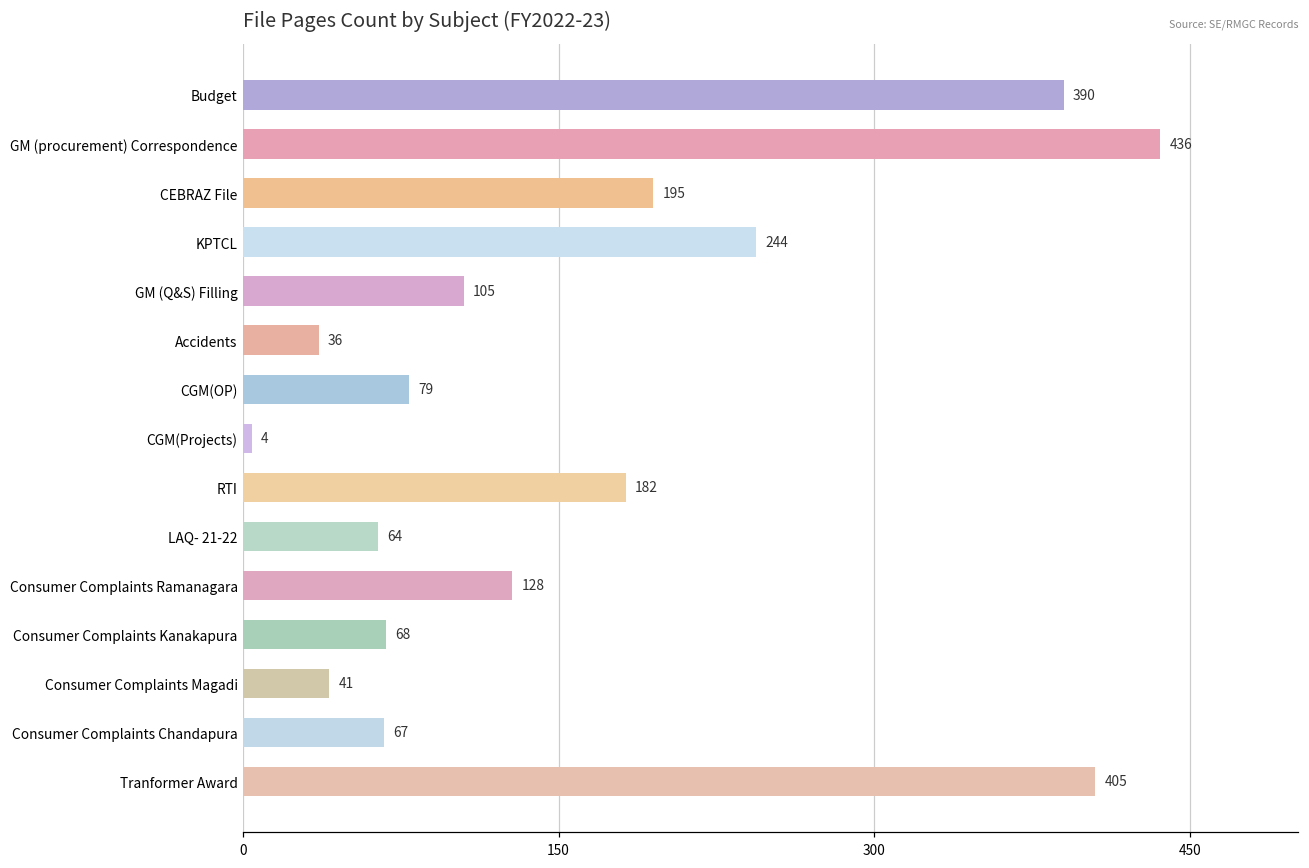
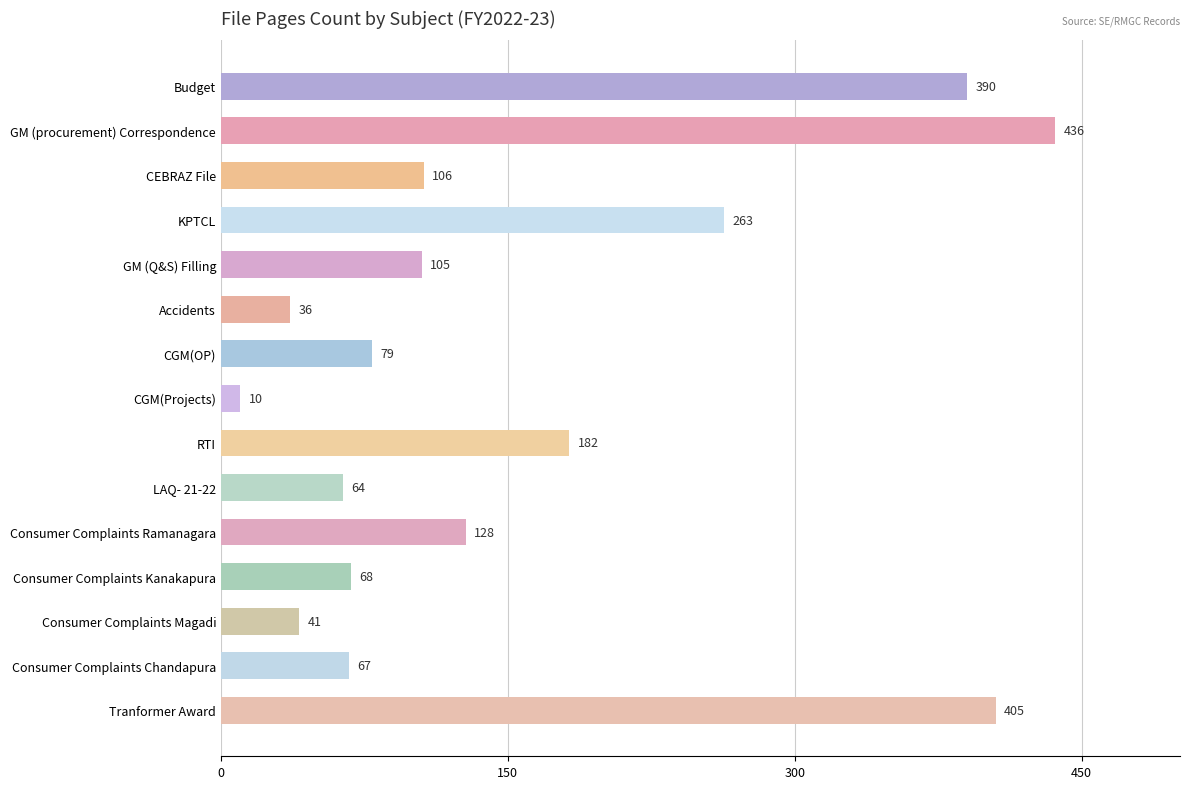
  {
    "Budget": 390,
    "GM (procurement) Correspondence": 436,
-   "CEBRAZ File": 195,
-   "KPTCL": 244,
+   "CEBRAZ File": 106,
+   "KPTCL": 263,
    "GM (Q&S) Filling": 105,
    "Accidents": 36,
    "CGM(OP)": 79,
-   "CGM(Projects)": 4,
+   "CGM(Projects)": 10,
    "RTI": 182,
    "LAQ- 21-22": 64,
    "Consumer Complaints Ramanagara": 128,
    "Consumer Complaints Kanakapura": 68,
    "Consumer Complaints Magadi": 41,
    "Consumer Complaints Chandapura": 67,
    "Tranformer Award": 405
  }
